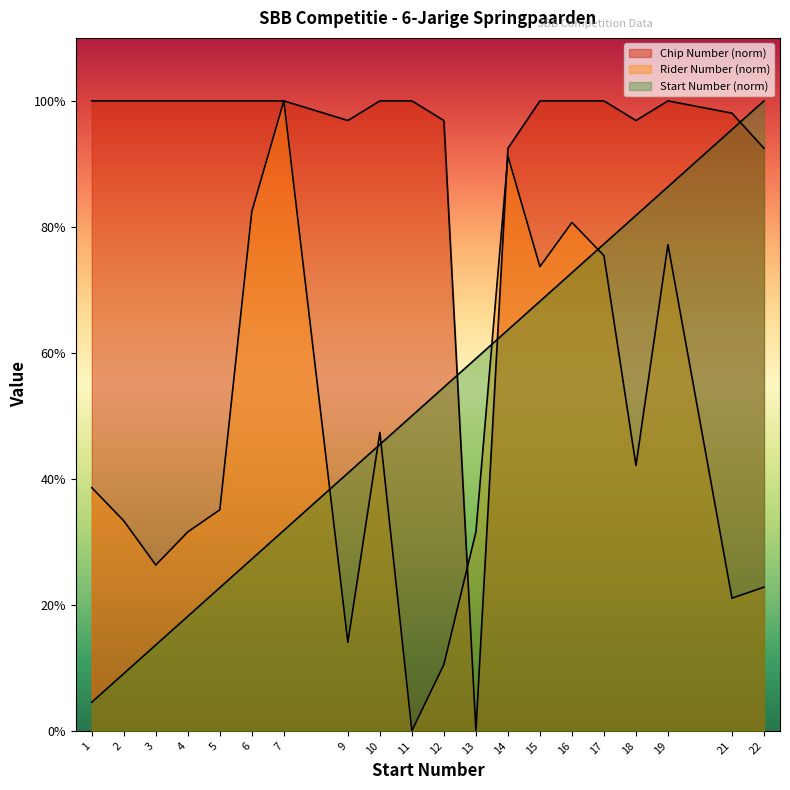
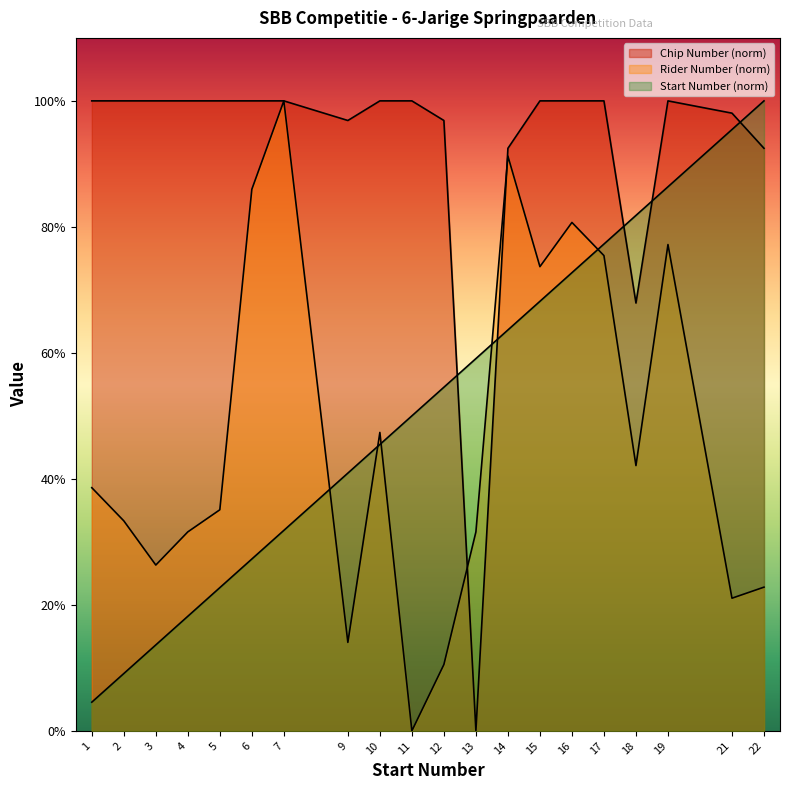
  {
    "Chip Number (norm)": {
      "1": "100%",
      "2": "100%",
      "3": "100%",
      "4": "100%",
      "5": "100%",
      "6": "100%",
      "9": "97%",
      "10": "100%",
      "11": "100%",
      "12": "97%",
      "13": "0%",
      "14": "92%",
      "15": "100%",
      "16": "100%",
      "17": "100%",
-     "18": "97%",
+     "18": "68%",
      "19": "100%",
      "21": "98%",
      "22": "92%"
    },
    "Rider Number (norm)": {
      "1": "39%",
      "2": "33%",
      "3": "26%",
      "4": "32%",
      "5": "35%",
-     "6": "82%",
+     "6": "86%",
      "9": "14%",
      "10": "47%",
      "11": "0%",
      "12": "11%",
      "13": "32%",
      "14": "91%",
      "15": "74%",
      "16": "81%",
      "17": "75%",
      "18": "42%",
      "19": "77%",
      "21": "21%",
      "22": "23%"
    },
    "Start Number (norm)": {
      "1": "5%",
      "2": "9%",
      "3": "14%",
      "4": "18%",
      "5": "23%",
      "6": "27%",
      "7": "32%",
      "9": "41%",
      "10": "45%",
      "11": "50%",
      "12": "55%",
      "13": "59%",
      "14": "64%",
      "15": "68%",
      "16": "73%",
      "17": "77%",
      "18": "82%",
      "19": "86%",
      "21": "95%",
      "22": "100%"
    }
  }
